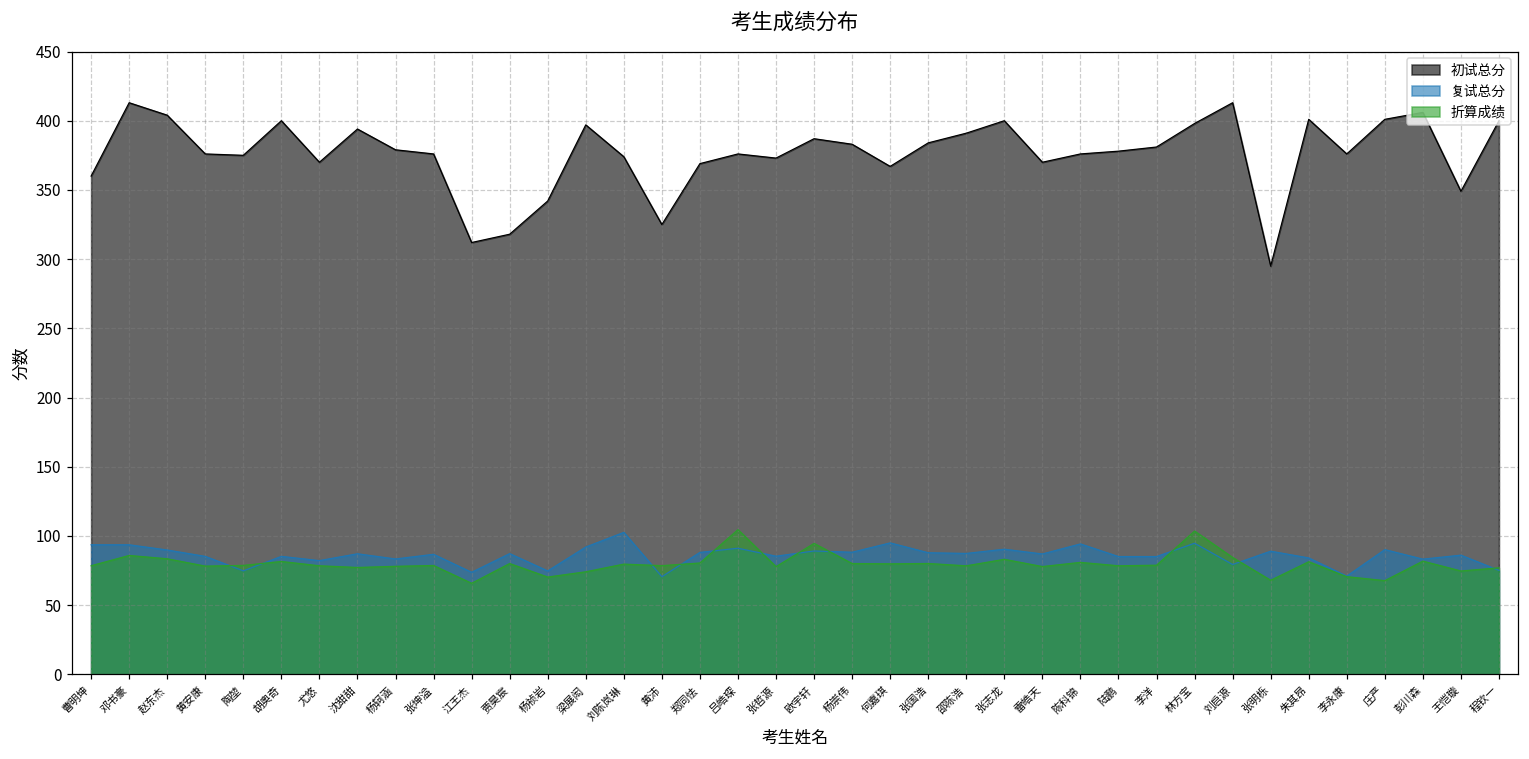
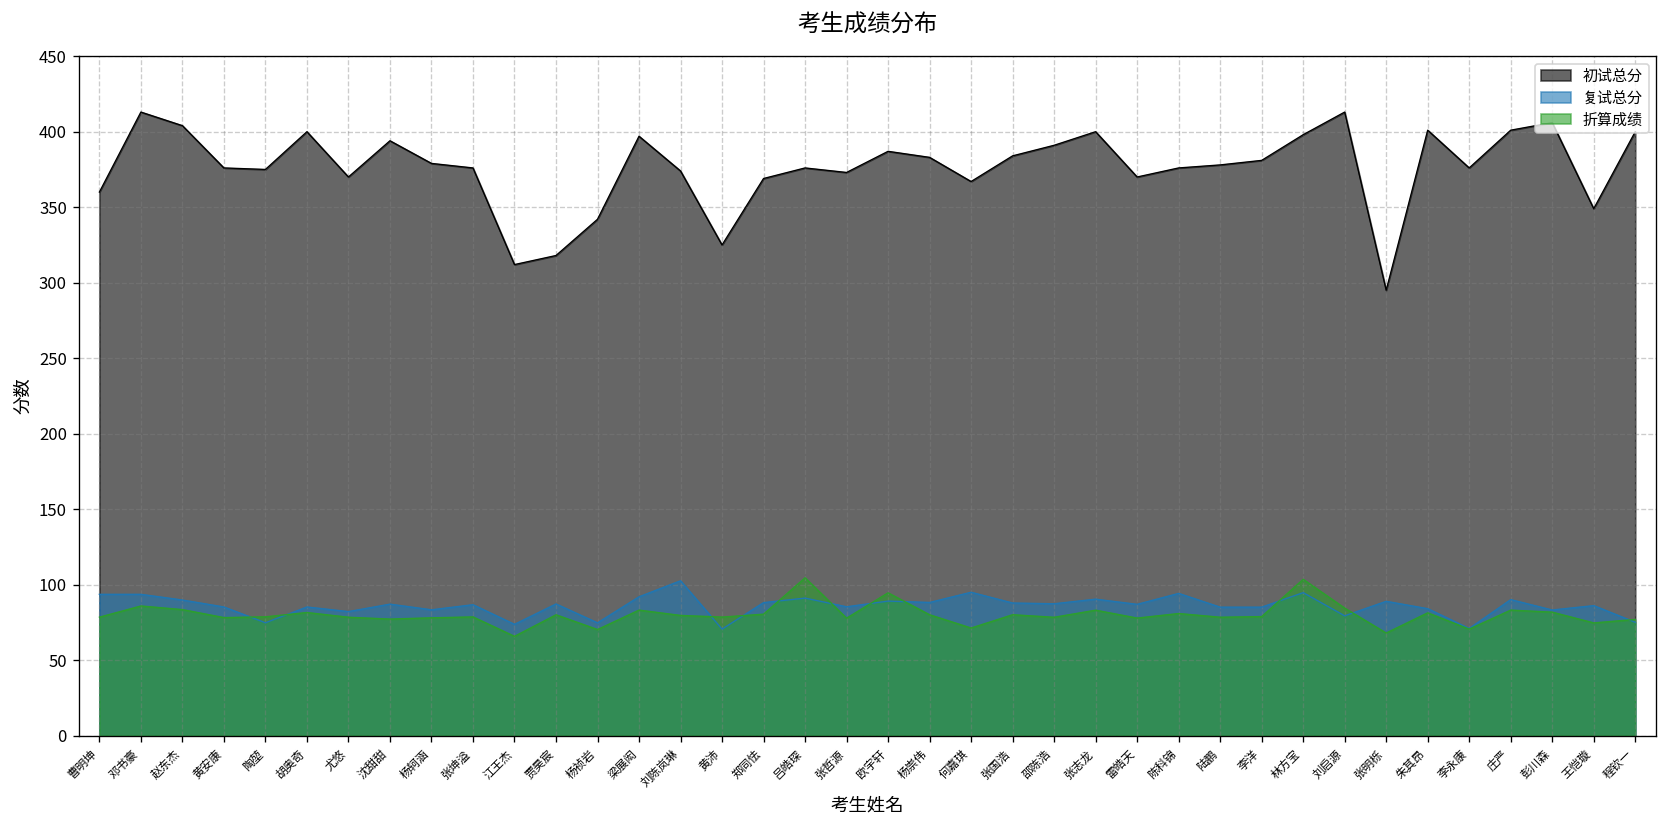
  {
    "初试总分": {
      "曹明坤": 360,
      "邓书豪": 413,
      "赵东杰": 404,
      "黄安康": 376,
      "陶堃": 375,
      "胡奥奇": 400,
      "尤悠": 370,
      "沈甜甜": 394,
      "杨轲涵": 379,
      "张坤溢": 376,
      "江王杰": 312,
      "贾昊宸": 318,
      "杨祯岩": 342,
      "梁展闳": 397,
      "刘陈岚琳": 374,
      "黄沛": 325,
      "郑同怯": 369,
      "吕皓琛": 376,
      "张哲源": 373,
      "欧宇轩": 387,
      "杨崇伟": 383,
      "何嘉琪": 367,
      "张国浩": 384,
      "邵陈浩": 391,
      "张志龙": 400,
      "雷皓天": 370,
      "陈科锦": 376,
      "陆鹏": 378,
      "李洋": 381,
      "林方宝": 398,
      "刘启源": 413,
      "张明栎": 295,
      "朱其昂": 401,
      "李永康": 376,
      "庄严": 401,
      "王恺璇": 349
    },
    "复试总分": {
      "曹明坤": 94,
      "邓书豪": 94,
      "赵东杰": 90,
      "黄安康": 85,
      "陶堃": 75,
      "胡奥奇": 85,
      "尤悠": 82,
      "沈甜甜": 87,
      "杨轲涵": 83,
      "张坤溢": 87,
      "江王杰": 74,
      "贾昊宸": 87,
      "杨祯岩": 75,
      "梁展闳": 92,
      "刘陈岚琳": 103,
      "黄沛": 71,
      "郑同怯": 88,
      "吕皓琛": 91,
      "张哲源": 85,
      "欧宇轩": 89,
      "杨崇伟": 88,
      "何嘉琪": 95,
      "张国浩": 88,
      "邵陈浩": 87,
      "张志龙": 90,
      "雷皓天": 87,
      "陈科锦": 94,
      "陆鹏": 85,
      "李洋": 85,
      "林方宝": 95,
      "刘启源": 79,
      "张明栎": 89,
      "朱其昂": 84,
      "庄严": 90,
      "王恺璇": 86
    },
    "折算成绩": {
      "曹明坤": 78,
      "邓书豪": 86,
      "赵东杰": 84,
      "黄安康": 78,
      "陶堃": 79,
      "胡奥奇": 82,
      "尤悠": 78,
      "沈甜甜": 77,
      "杨轲涵": 78,
      "张坤溢": 79,
      "江王杰": 66,
      "贾昊宸": 80,
      "杨祯岩": 70,
-     "梁展闳": 74,
+     "梁展闳": 83,
      "刘陈岚琳": 80,
      "黄沛": 79,
      "郑同怯": 80,
      "吕皓琛": 105,
      "张哲源": 78,
      "欧宇轩": 95,
      "杨崇伟": 80,
-     "何嘉琪": 80,
+     "何嘉琪": 71,
      "张国浩": 80,
      "邵陈浩": 78,
      "张志龙": 83,
      "雷皓天": 78,
      "陈科锦": 81,
      "陆鹏": 78,
      "李洋": 79,
      "林方宝": 104,
      "刘启源": 84,
      "张明栎": 68,
      "朱其昂": 81,
-     "庄严": 68,
+     "庄严": 83,
      "王恺璇": 75
    }
  }
